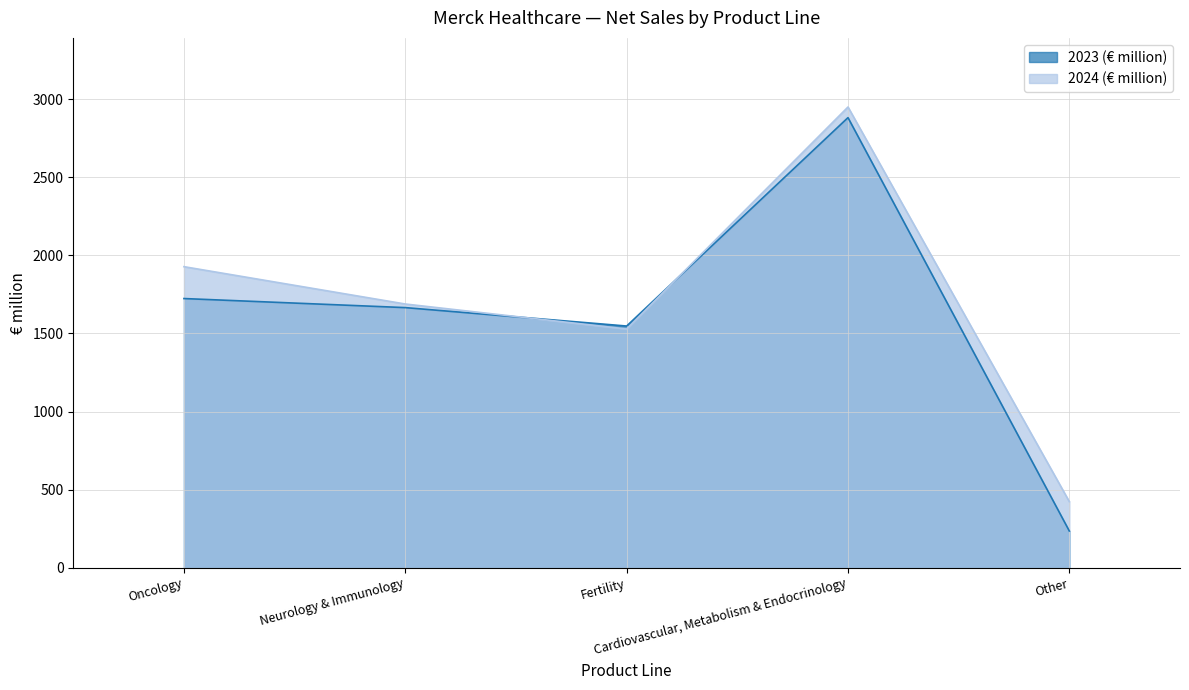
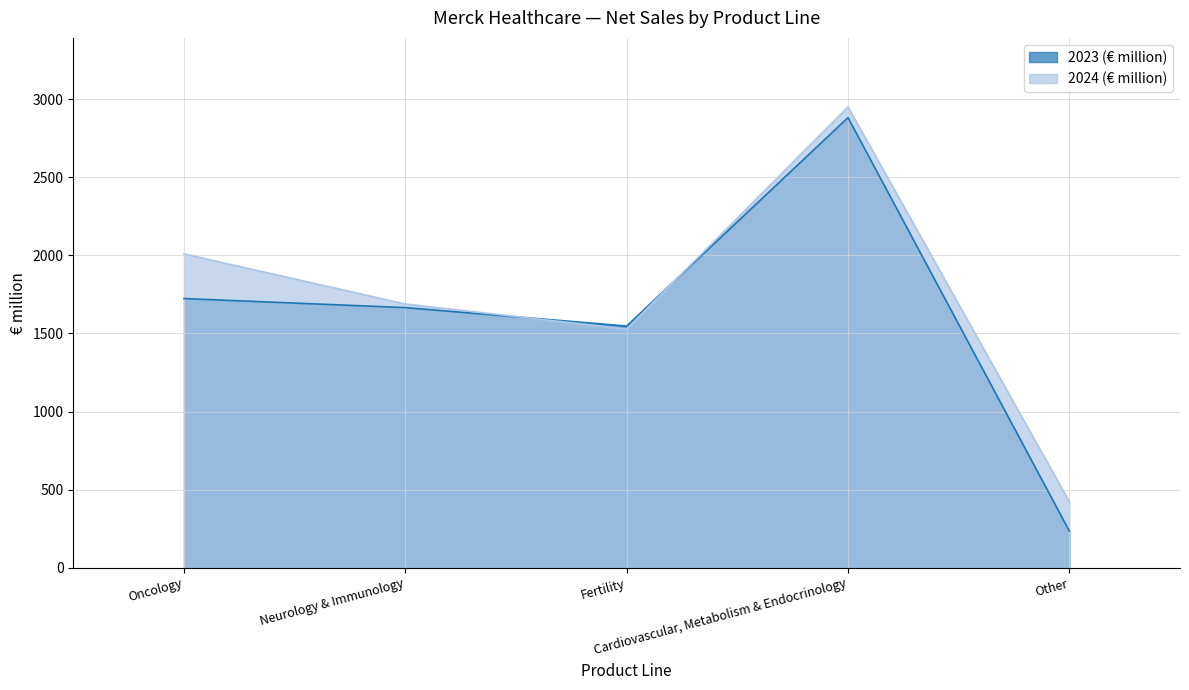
  {
    "2023 (€ million)": {
      "Oncology": 1720,
      "Neurology & Immunology": 1670,
      "Fertility": 1550,
      "Cardiovascular, Metabolism & Endocrinology": 2880,
      "Other": 240
    },
    "2024 (€ million)": {
-     "Oncology": 1930,
+     "Oncology": 2010,
      "Neurology & Immunology": 1690,
      "Fertility": 1530,
      "Cardiovascular, Metabolism & Endocrinology": 2950,
      "Other": 420
    }
  }
